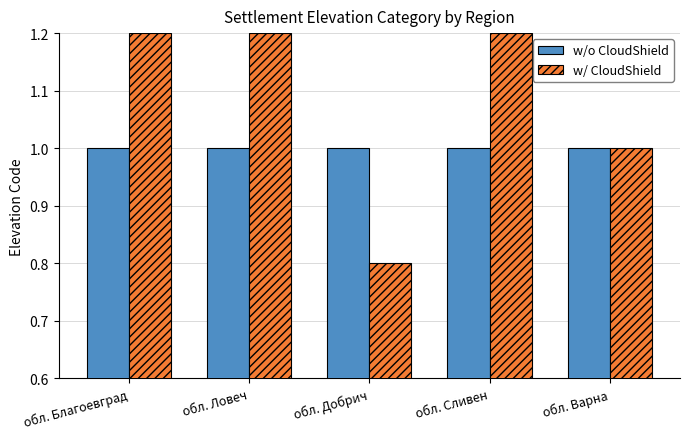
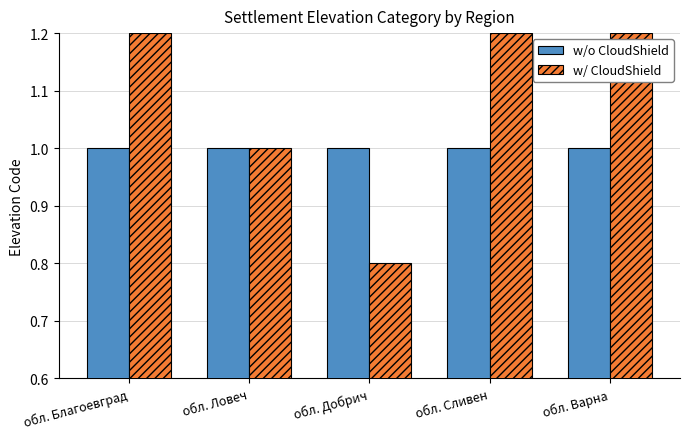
  {
    "w/o CloudShield": {
      "обл. Благоевград": 1.00,
      "обл. Ловеч": 1.00,
      "обл. Добрич": 1.00,
      "обл. Сливен": 1.00,
      "обл. Варна": 1.00
    },
    "w/ CloudShield": {
      "обл. Благоевград": 1.20,
-     "обл. Ловеч": 1.20,
+     "обл. Ловеч": 1.00,
      "обл. Добрич": 0.80,
      "обл. Сливен": 1.20,
-     "обл. Варна": 1.00
+     "обл. Варна": 1.20
    }
  }
